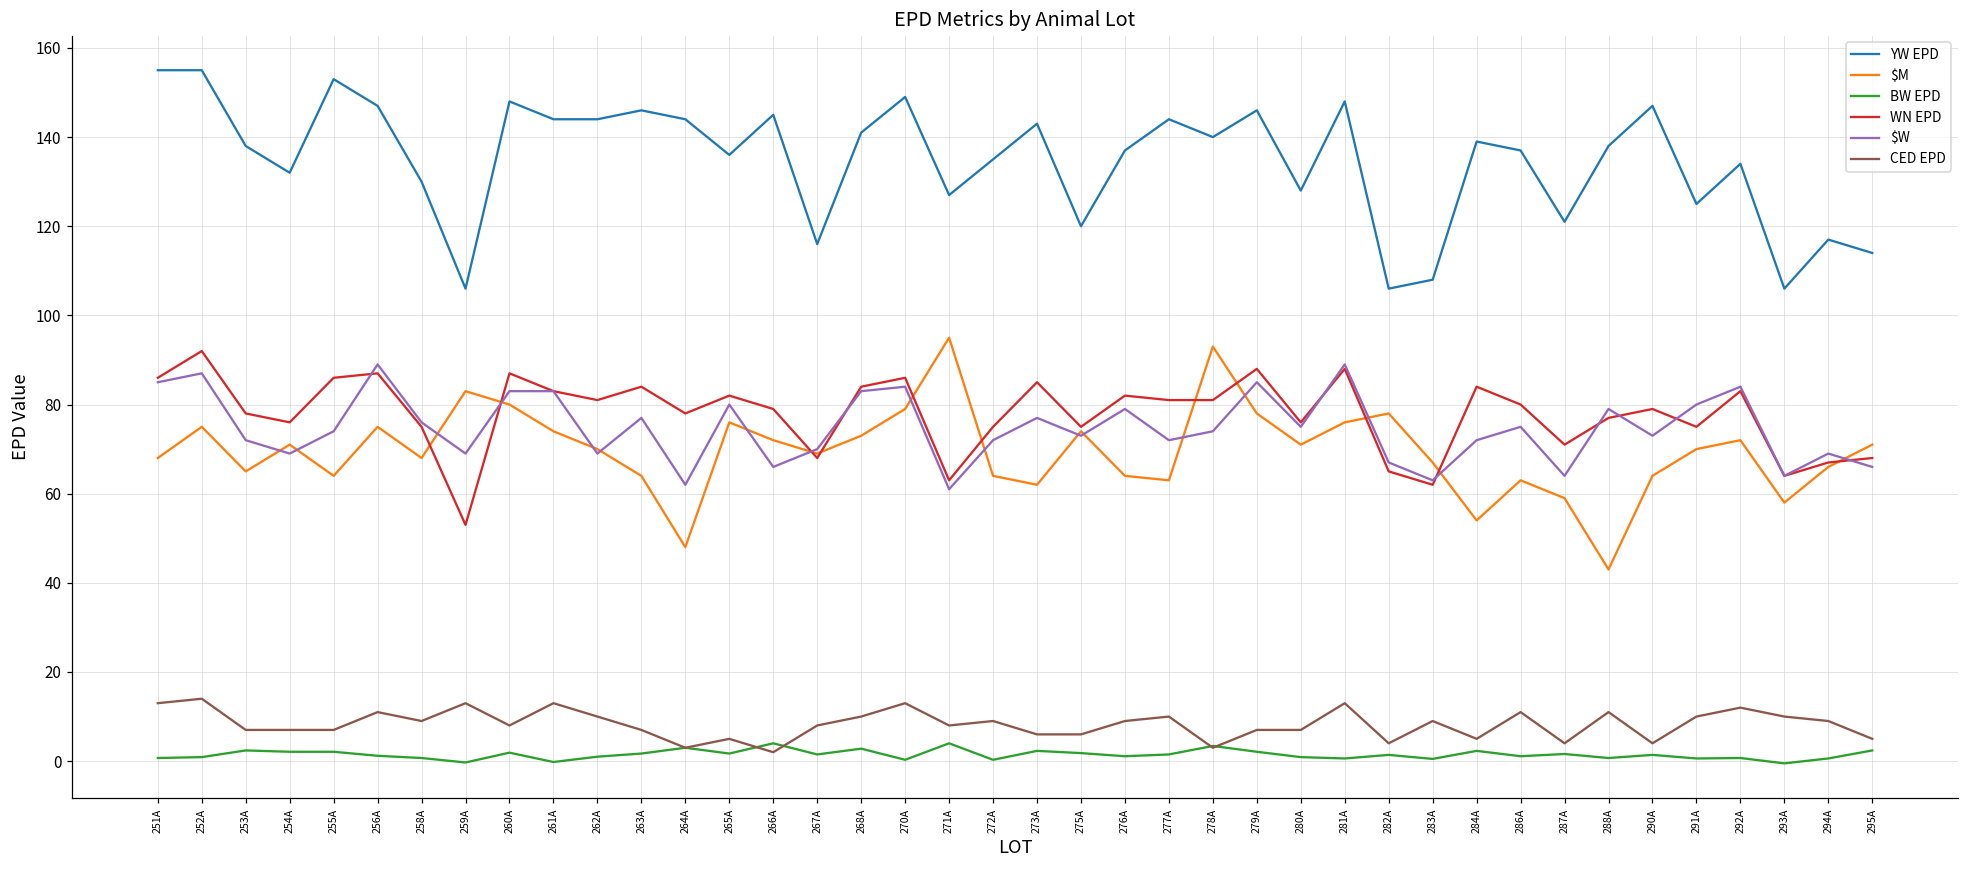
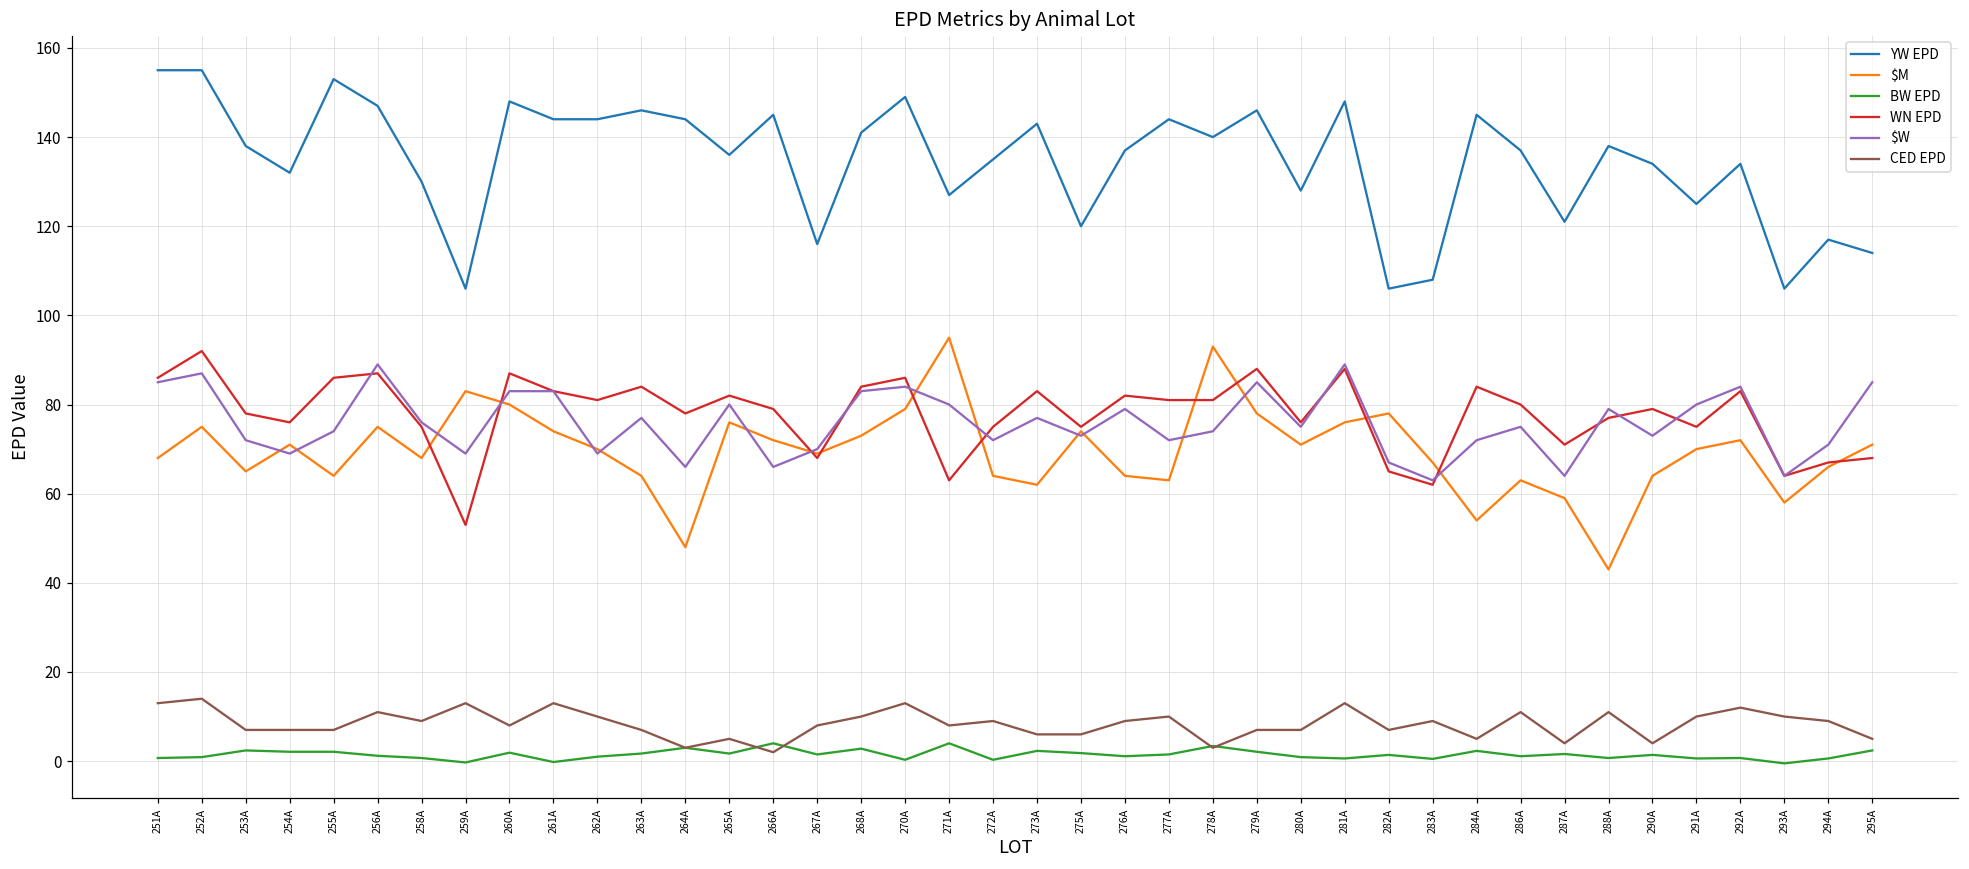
  {
    "YW EPD": {
      "251A": 155,
      "252A": 155,
      "253A": 138,
      "254A": 132,
      "255A": 153,
      "256A": 147,
      "258A": 130,
      "259A": 106,
      "260A": 148,
      "261A": 144,
      "262A": 144,
      "263A": 146,
      "264A": 144,
      "265A": 136,
      "266A": 145,
      "267A": 116,
      "268A": 141,
      "270A": 149,
      "271A": 127,
      "272A": 135,
      "273A": 143,
      "275A": 120,
      "276A": 137,
      "277A": 144,
      "278A": 140,
      "279A": 146,
      "280A": 128,
      "281A": 148,
      "282A": 106,
      "283A": 108,
-     "284A": 139,
+     "284A": 145,
      "286A": 137,
      "287A": 121,
      "288A": 138,
-     "290A": 147,
+     "290A": 134,
      "291A": 125,
      "292A": 134,
      "293A": 106,
      "294A": 117,
      "295A": 114
    },
    "WN EPD": {
      "251A": 86,
      "252A": 92,
      "253A": 78,
      "254A": 76,
      "255A": 86,
      "256A": 87,
      "258A": 75,
      "259A": 53,
      "260A": 87,
      "262A": 81,
      "263A": 84,
      "264A": 78,
      "265A": 82,
      "266A": 79,
      "267A": 68,
      "268A": 84,
      "270A": 86,
      "271A": 63,
      "272A": 75,
-     "273A": 85,
+     "273A": 83,
      "275A": 75,
      "276A": 82,
      "277A": 81,
      "278A": 81,
      "279A": 88,
      "280A": 76,
      "281A": 88,
      "282A": 65,
      "283A": 62,
      "284A": 84,
      "286A": 80,
      "287A": 71,
      "288A": 77,
      "290A": 79,
      "291A": 75,
      "292A": 83,
      "294A": 67,
      "295A": 68
    },
    "$W": {
      "251A": 85,
      "252A": 87,
      "253A": 72,
      "254A": 69,
      "255A": 74,
      "256A": 89,
      "258A": 76,
      "259A": 69,
      "260A": 83,
      "262A": 69,
      "263A": 77,
-     "264A": 62,
+     "264A": 66,
      "265A": 80,
      "266A": 66,
      "267A": 70,
      "268A": 83,
      "270A": 84,
-     "271A": 61,
+     "271A": 80,
      "272A": 72,
      "273A": 77,
      "275A": 73,
      "276A": 79,
      "277A": 72,
      "278A": 74,
      "279A": 85,
      "280A": 75,
      "281A": 89,
      "282A": 67,
      "283A": 63,
      "284A": 72,
      "286A": 75,
      "287A": 64,
      "288A": 79,
      "290A": 73,
      "291A": 80,
      "292A": 84,
-     "294A": 69,
-     "295A": 66
+     "294A": 71,
+     "295A": 85
    },
    "CED EPD": {
      "251A": 13,
      "252A": 14,
      "253A": 7,
      "254A": 7,
      "255A": 7,
      "256A": 11,
      "258A": 9,
      "259A": 13,
      "260A": 8,
      "261A": 13,
      "262A": 10,
      "263A": 7,
      "265A": 5,
      "266A": 2,
      "267A": 8,
      "268A": 10,
      "270A": 13,
      "271A": 8,
      "272A": 9,
      "273A": 6,
      "275A": 6,
      "276A": 9,
      "277A": 10,
      "279A": 7,
      "280A": 7,
      "281A": 13,
-     "282A": 4,
+     "282A": 7,
      "283A": 9,
      "284A": 5,
      "286A": 11,
      "287A": 4,
      "288A": 11,
      "290A": 4,
      "291A": 10,
      "292A": 12,
      "293A": 10,
      "294A": 9,
      "295A": 5
    }
  }
